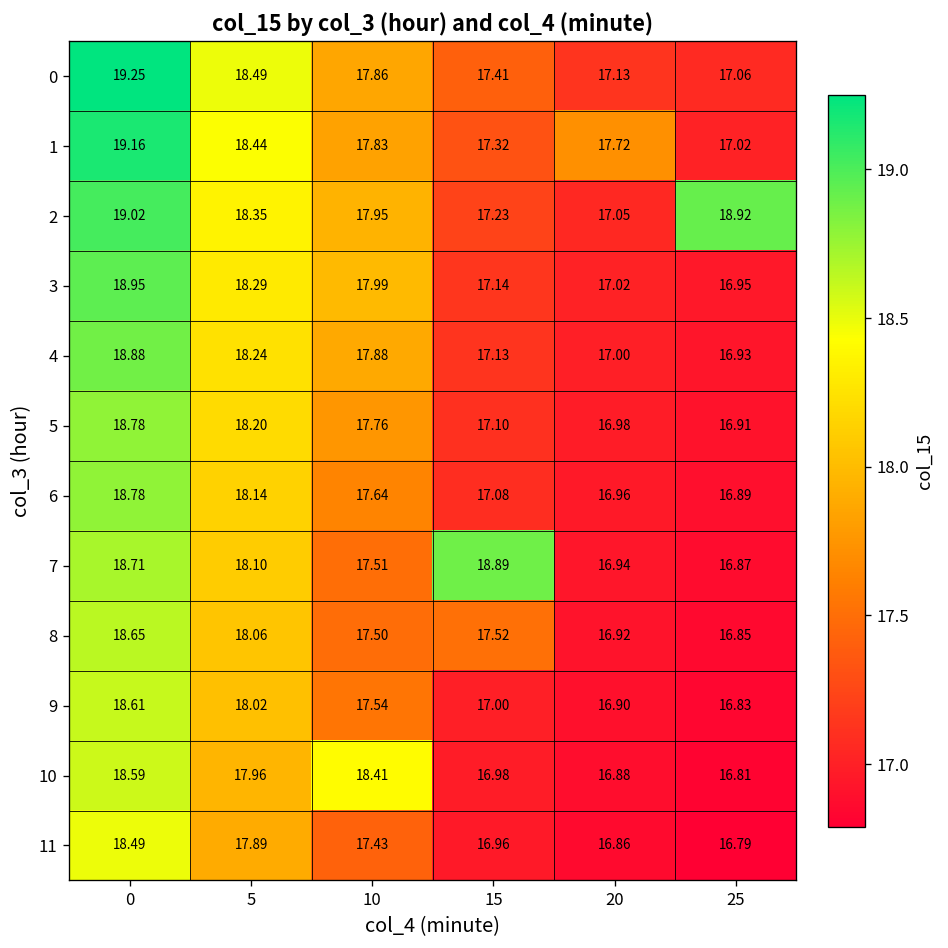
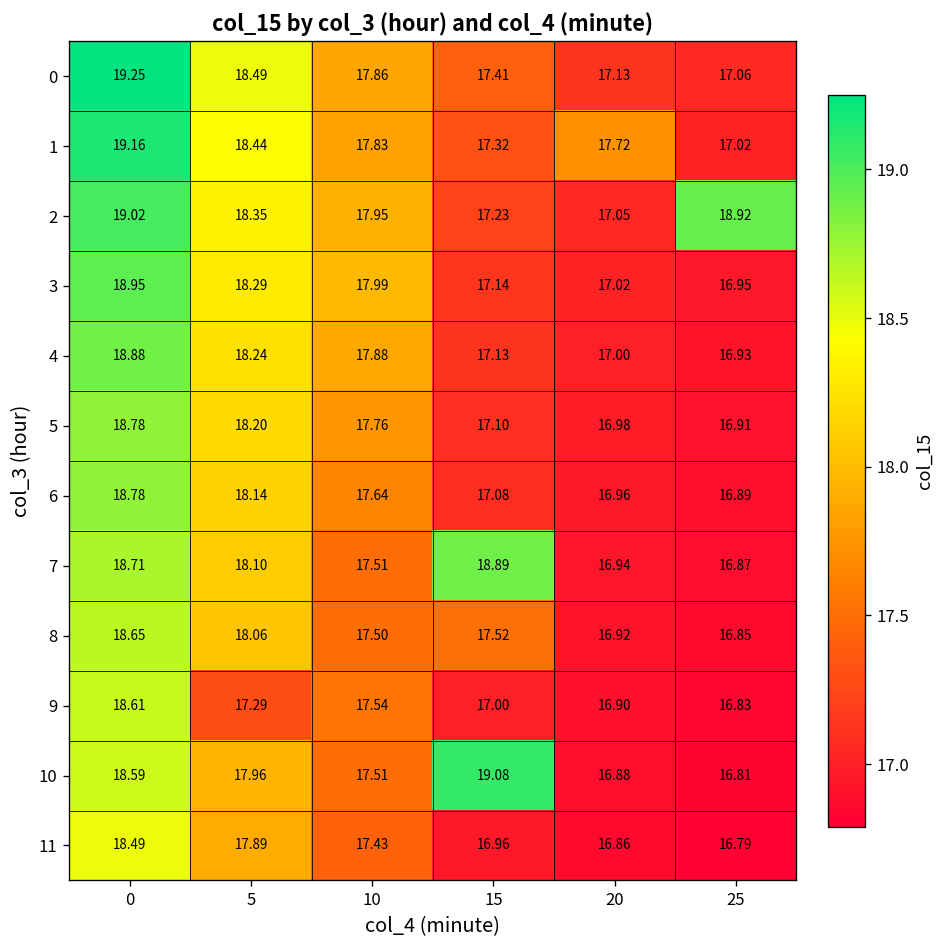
  {
    "0": {
      "0": 19.25,
      "5": 18.49,
      "10": 17.86,
      "15": 17.41,
      "20": 17.13,
      "25": 17.06
    },
    "1": {
      "0": 19.16,
      "5": 18.44,
      "10": 17.83,
      "15": 17.32,
      "20": 17.72,
      "25": 17.02
    },
    "2": {
      "0": 19.02,
      "5": 18.35,
      "10": 17.95,
      "15": 17.23,
      "20": 17.05,
      "25": 18.92
    },
    "3": {
      "0": 18.95,
      "5": 18.29,
      "10": 17.99,
      "15": 17.14,
      "20": 17.02,
      "25": 16.95
    },
    "4": {
      "0": 18.88,
      "5": 18.24,
      "10": 17.88,
      "15": 17.13,
      "20": 17.00,
      "25": 16.93
    },
    "5": {
      "0": 18.78,
      "5": 18.20,
      "10": 17.76,
      "15": 17.10,
      "20": 16.98,
      "25": 16.91
    },
    "6": {
      "0": 18.78,
      "5": 18.14,
      "10": 17.64,
      "15": 17.08,
      "20": 16.96,
      "25": 16.89
    },
    "7": {
      "0": 18.71,
      "5": 18.10,
      "10": 17.51,
      "15": 18.89,
      "20": 16.94,
      "25": 16.87
    },
    "8": {
      "0": 18.65,
      "5": 18.06,
      "10": 17.50,
      "15": 17.52,
      "20": 16.92,
      "25": 16.85
    },
    "9": {
      "0": 18.61,
-     "5": 18.02,
+     "5": 17.29,
      "10": 17.54,
      "15": 17.00,
      "20": 16.90,
      "25": 16.83
    },
    "10": {
      "0": 18.59,
      "5": 17.96,
-     "10": 18.41,
-     "15": 16.98,
+     "10": 17.51,
+     "15": 19.08,
      "20": 16.88,
      "25": 16.81
    },
    "11": {
      "0": 18.49,
      "5": 17.89,
      "10": 17.43,
      "15": 16.96,
      "20": 16.86,
      "25": 16.79
    }
  }
